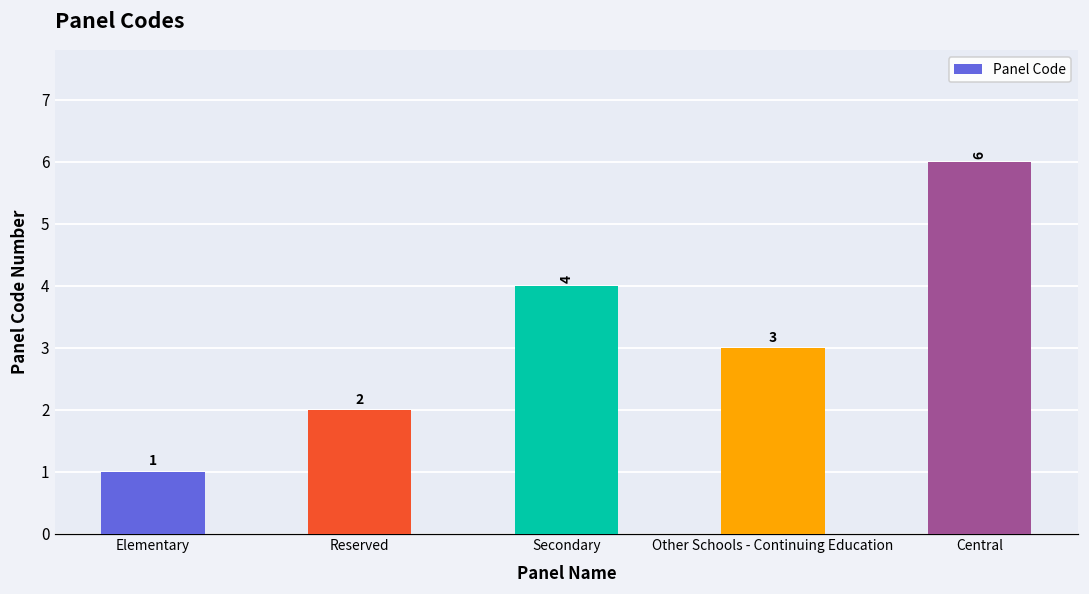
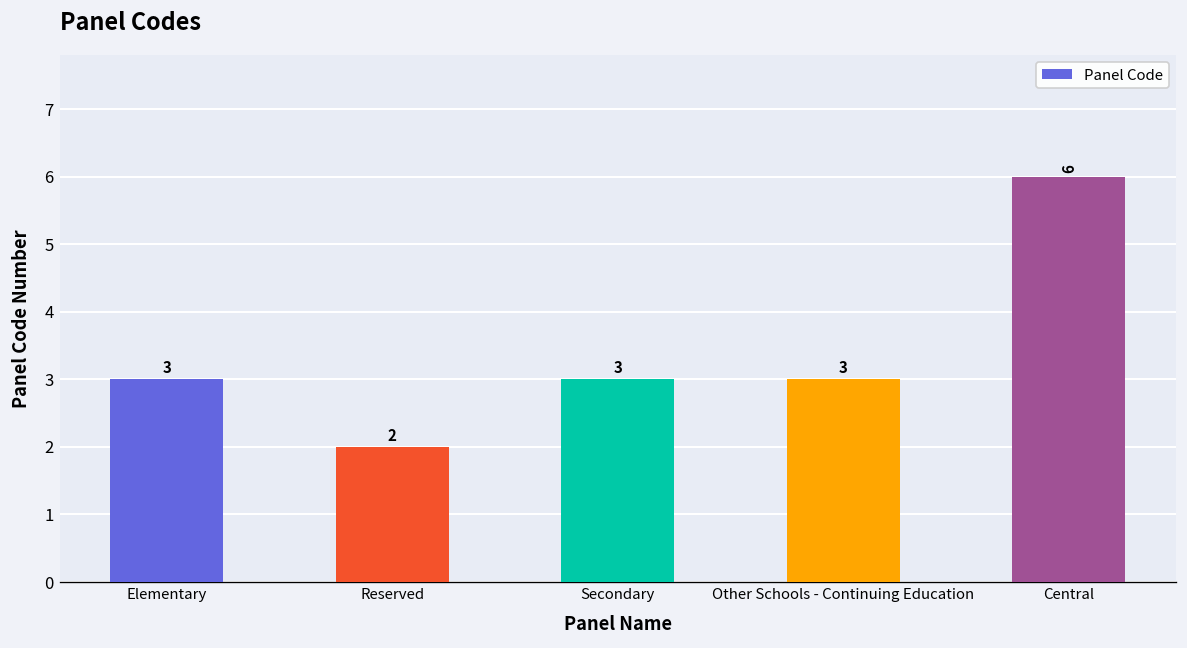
  {
-   "Elementary": 1,
+   "Elementary": 3,
    "Reserved": 2,
-   "Secondary": 4,
+   "Secondary": 3,
    "Other Schools - Continuing Education": 3,
    "Central": 6
  }
